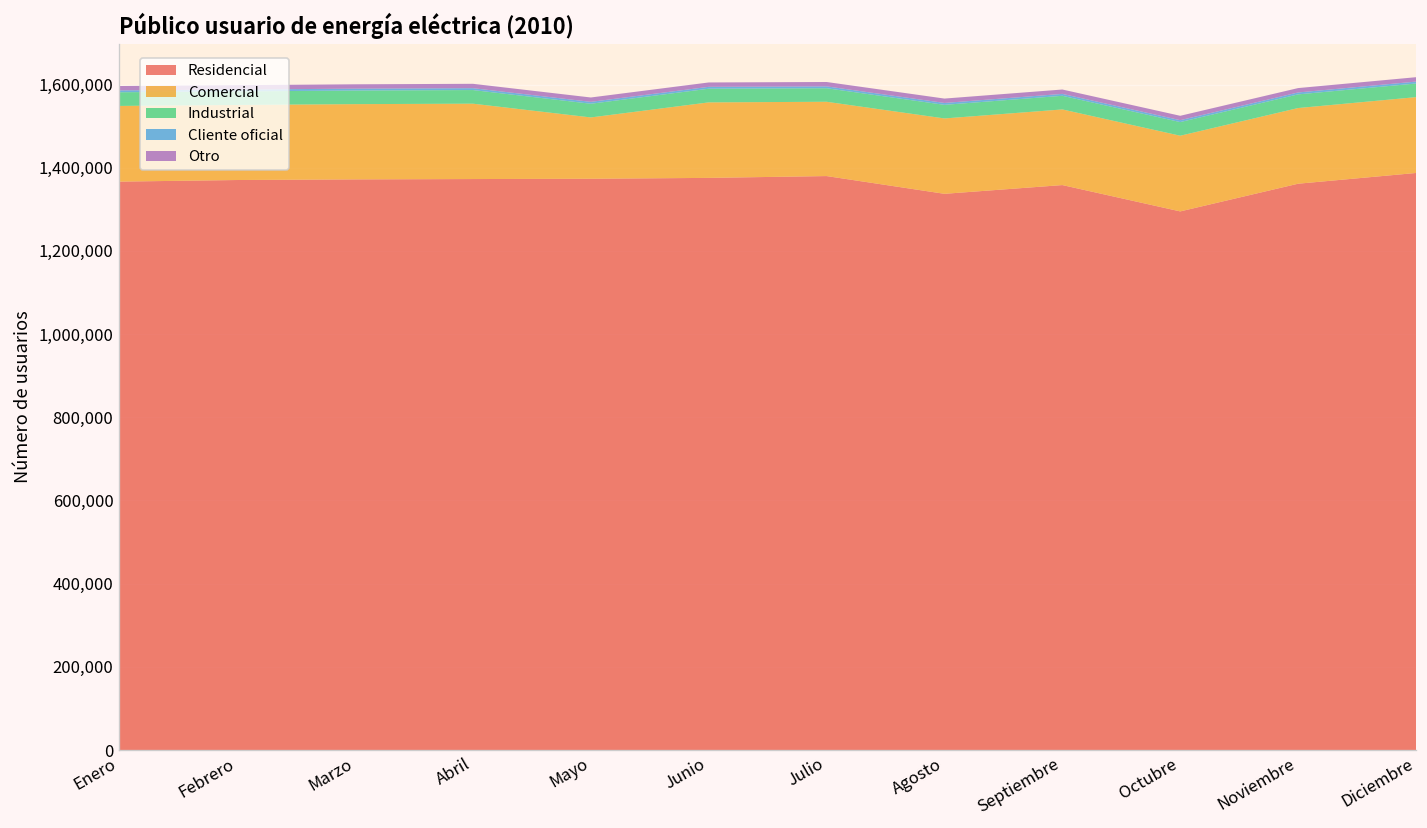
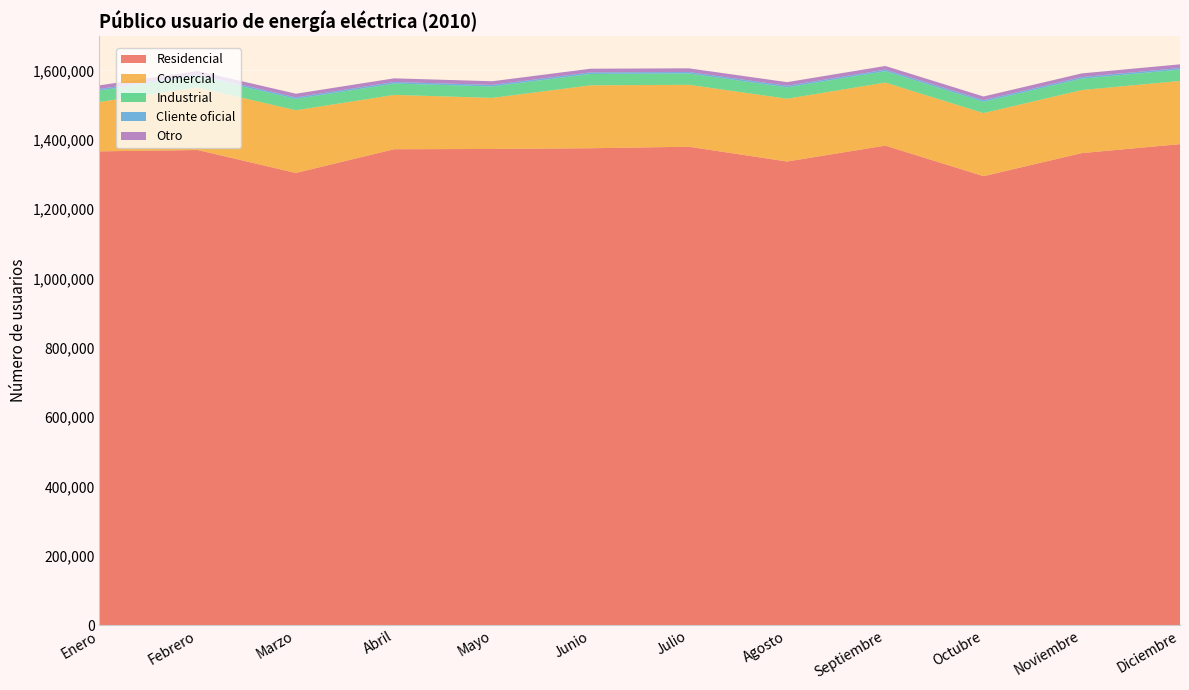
  {
    "Residencial": {
      "Enero": "1,370,000",
      "Febrero": "1,370,000",
-     "Marzo": "1,370,000",
+     "Marzo": "1,300,000",
      "Abril": "1,370,000",
      "Mayo": "1,370,000",
      "Junio": "1,380,000",
      "Julio": "1,380,000",
      "Agosto": "1,340,000",
-     "Septiembre": "1,360,000",
+     "Septiembre": "1,380,000",
      "Octubre": "1,290,000",
      "Noviembre": "1,360,000",
      "Diciembre": "1,390,000"
    },
    "Comercial": {
-     "Enero": "180,000",
+     "Enero": "140,000",
      "Marzo": "180,000",
-     "Abril": "180,000",
+     "Abril": "160,000",
      "Mayo": "150,000",
      "Junio": "180,000",
      "Julio": "180,000",
      "Agosto": "180,000",
      "Septiembre": "180,000",
      "Octubre": "180,000",
      "Noviembre": "180,000",
      "Diciembre": "180,000"
    },
    "Otro": {
      "Enero": "10,000",
      "Marzo": "10,000",
      "Abril": "10,000",
      "Mayo": "10,000",
      "Junio": "10,000",
      "Julio": "10,000",
      "Agosto": "10,000",
      "Septiembre": "10,000",
      "Octubre": "10,000",
      "Noviembre": "10,000",
      "Diciembre": "10,000"
    }
  }
